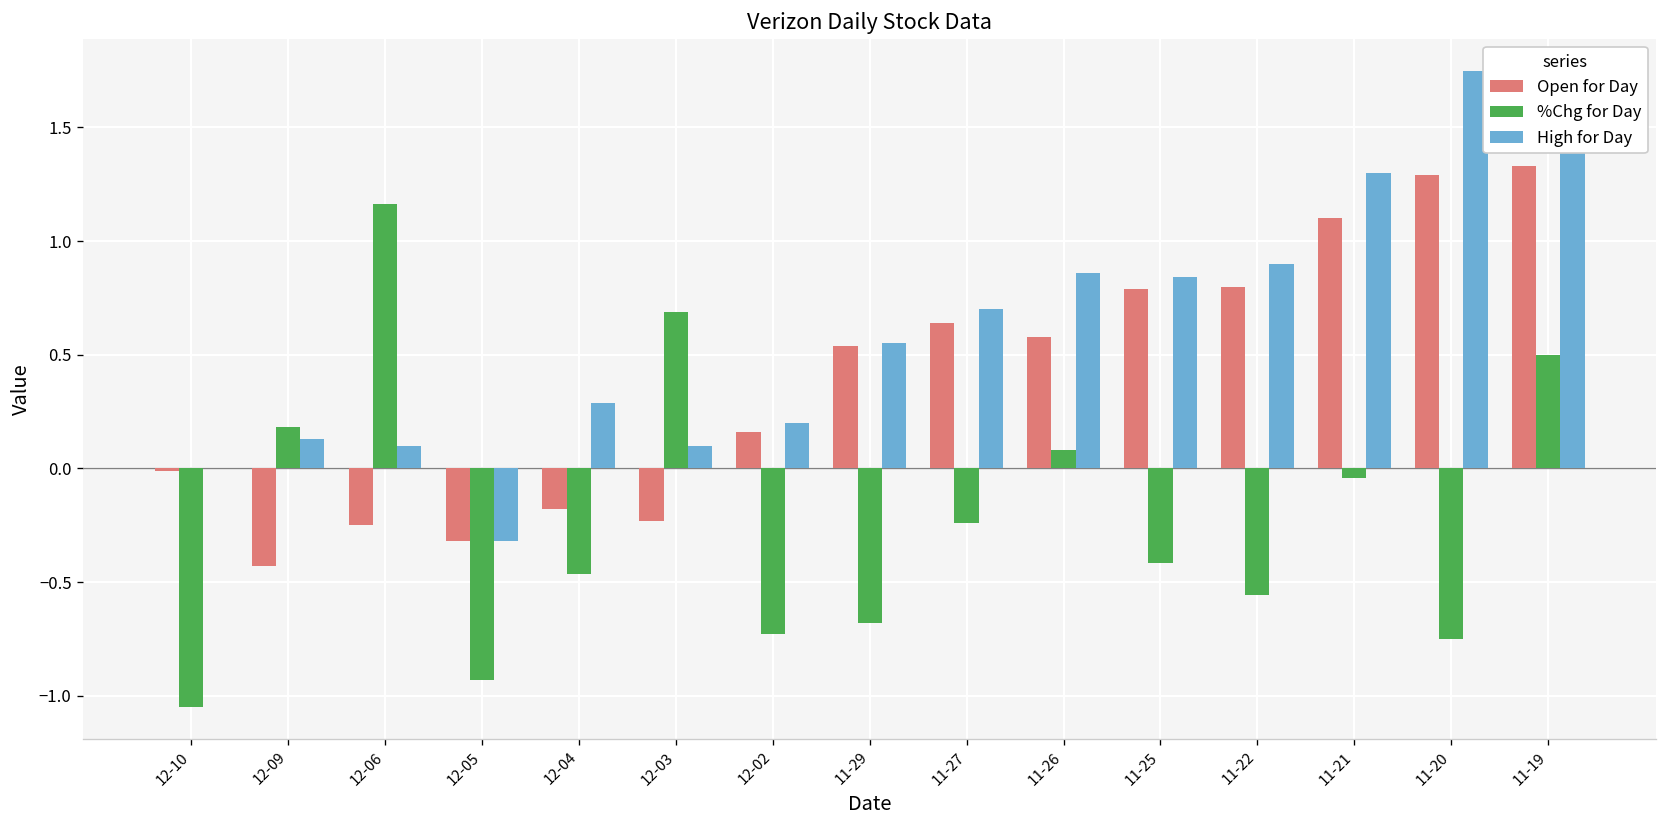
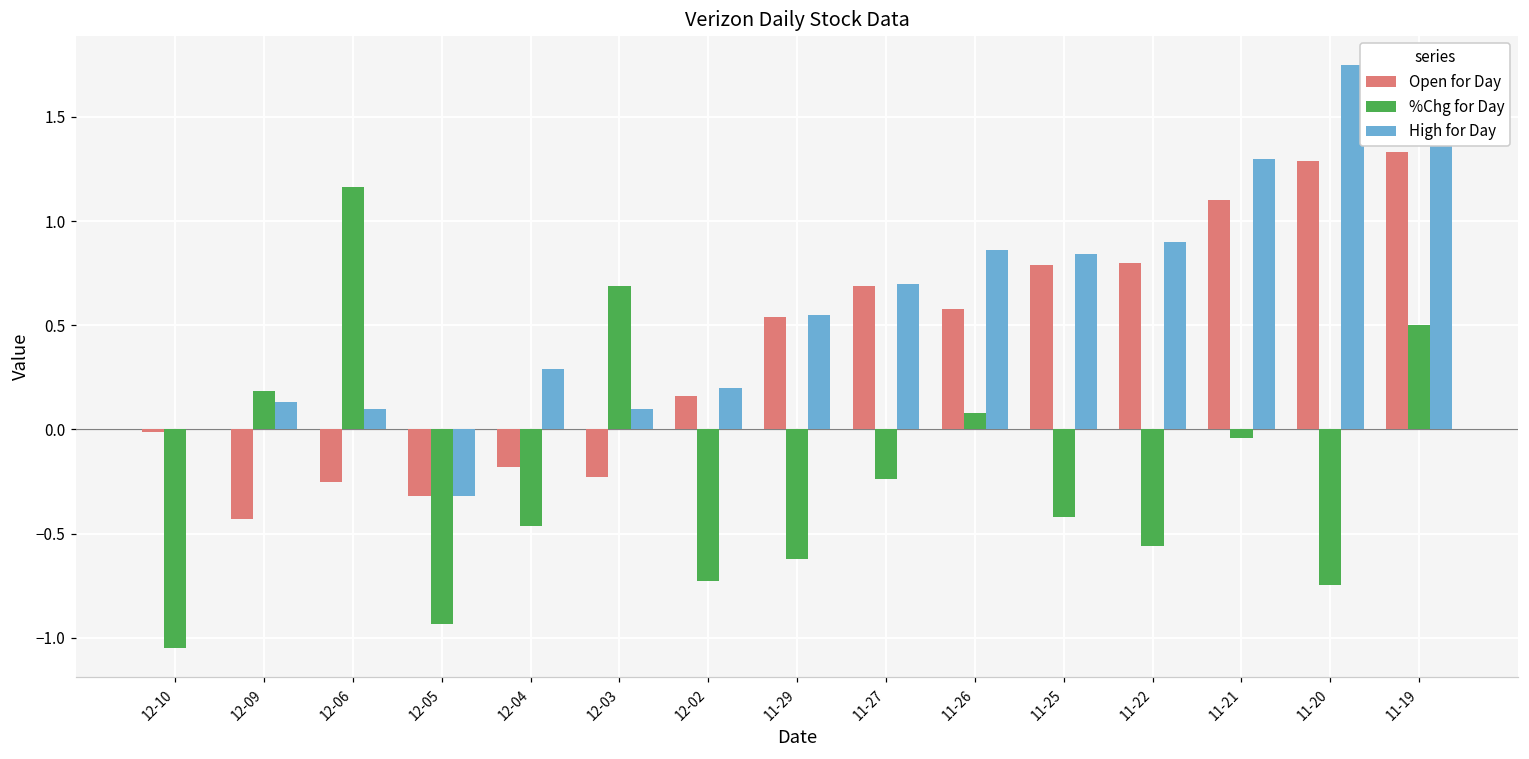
  {
    "Open for Day": {
      "12-09": -0.43,
      "12-06": -0.25,
      "12-05": -0.32,
      "12-04": -0.18,
      "12-03": -0.23,
      "12-02": 0.16,
      "11-29": 0.54,
-     "11-27": 0.64,
+     "11-27": 0.69,
      "11-26": 0.58,
      "11-25": 0.79,
      "11-22": 0.80,
      "11-21": 1.10,
      "11-20": 1.29,
      "11-19": 1.33
    },
    "%Chg for Day": {
      "12-10": -1.05,
      "12-09": 0.18,
      "12-06": 1.17,
      "12-05": -0.93,
      "12-04": -0.46,
      "12-03": 0.69,
      "12-02": -0.73,
-     "11-29": -0.68,
+     "11-29": -0.62,
      "11-27": -0.24,
      "11-26": 0.08,
      "11-25": -0.42,
      "11-22": -0.56,
      "11-21": -0.04,
      "11-20": -0.75,
      "11-19": 0.50
    },
    "High for Day": {
      "12-10": 0.00,
      "12-09": 0.13,
      "12-06": 0.10,
      "12-05": -0.32,
      "12-04": 0.29,
      "12-03": 0.10,
      "12-02": 0.20,
      "11-29": 0.55,
      "11-27": 0.70,
      "11-26": 0.86,
      "11-25": 0.84,
      "11-22": 0.90,
      "11-21": 1.30,
      "11-20": 1.75
    }
  }
